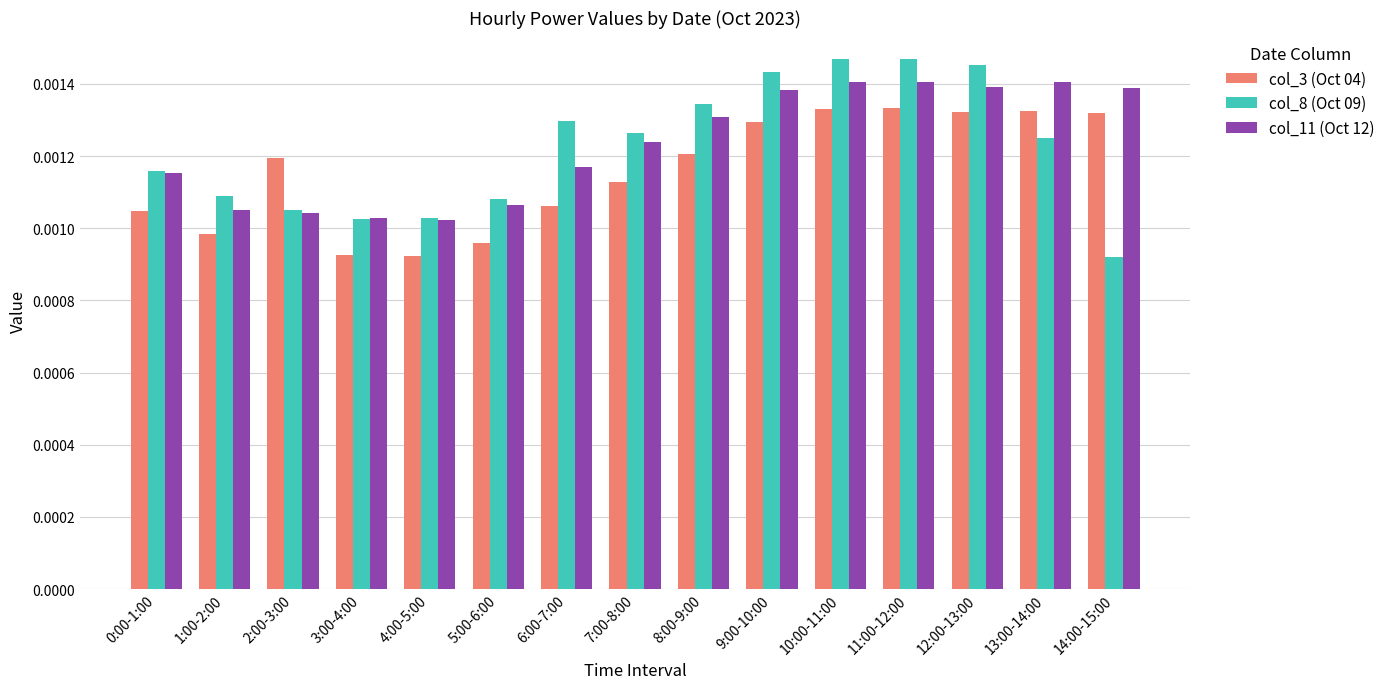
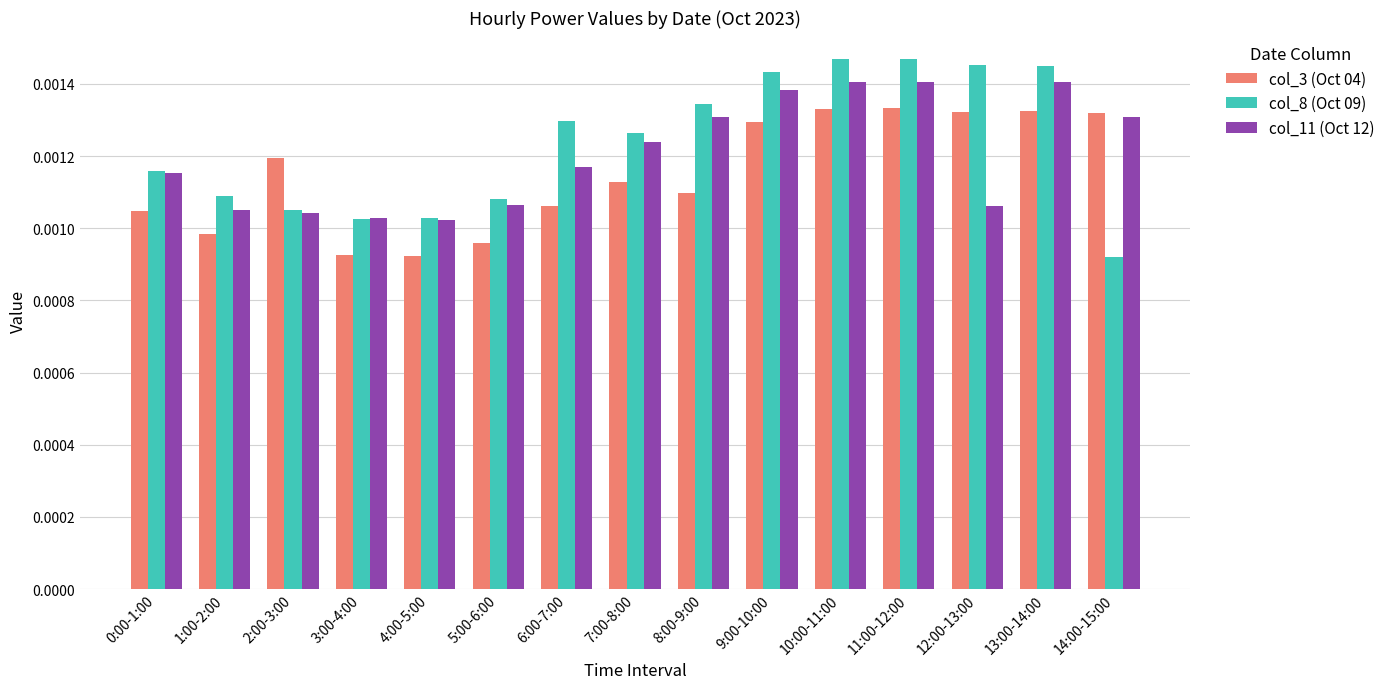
  {
    "col_3 (Oct 04)": {
      "0:00-1:00": 0.00105,
      "1:00-2:00": 0.00098,
      "2:00-3:00": 0.00119,
      "3:00-4:00": 0.00092,
      "4:00-5:00": 0.00092,
      "5:00-6:00": 0.00096,
      "6:00-7:00": 0.00106,
      "7:00-8:00": 0.00113,
-     "8:00-9:00": 0.00120,
+     "8:00-9:00": 0.00110,
      "9:00-10:00": 0.00130,
      "10:00-11:00": 0.00133,
      "11:00-12:00": 0.00133,
      "12:00-13:00": 0.00132,
      "13:00-14:00": 0.00132,
      "14:00-15:00": 0.00132
    },
    "col_8 (Oct 09)": {
      "0:00-1:00": 0.00116,
      "1:00-2:00": 0.00109,
      "2:00-3:00": 0.00105,
      "3:00-4:00": 0.00103,
      "4:00-5:00": 0.00103,
      "5:00-6:00": 0.00108,
      "6:00-7:00": 0.00130,
      "7:00-8:00": 0.00126,
      "8:00-9:00": 0.00134,
      "9:00-10:00": 0.00143,
      "10:00-11:00": 0.00147,
      "11:00-12:00": 0.00147,
      "12:00-13:00": 0.00145,
-     "13:00-14:00": 0.00125,
+     "13:00-14:00": 0.00145,
      "14:00-15:00": 0.00092
    },
    "col_11 (Oct 12)": {
      "0:00-1:00": 0.00115,
      "1:00-2:00": 0.00105,
      "2:00-3:00": 0.00104,
      "3:00-4:00": 0.00103,
      "4:00-5:00": 0.00102,
      "5:00-6:00": 0.00106,
      "6:00-7:00": 0.00117,
      "7:00-8:00": 0.00124,
      "8:00-9:00": 0.00131,
      "9:00-10:00": 0.00138,
      "10:00-11:00": 0.00141,
      "11:00-12:00": 0.00141,
-     "12:00-13:00": 0.00139,
+     "12:00-13:00": 0.00106,
      "13:00-14:00": 0.00141,
-     "14:00-15:00": 0.00139
+     "14:00-15:00": 0.00131
    }
  }
